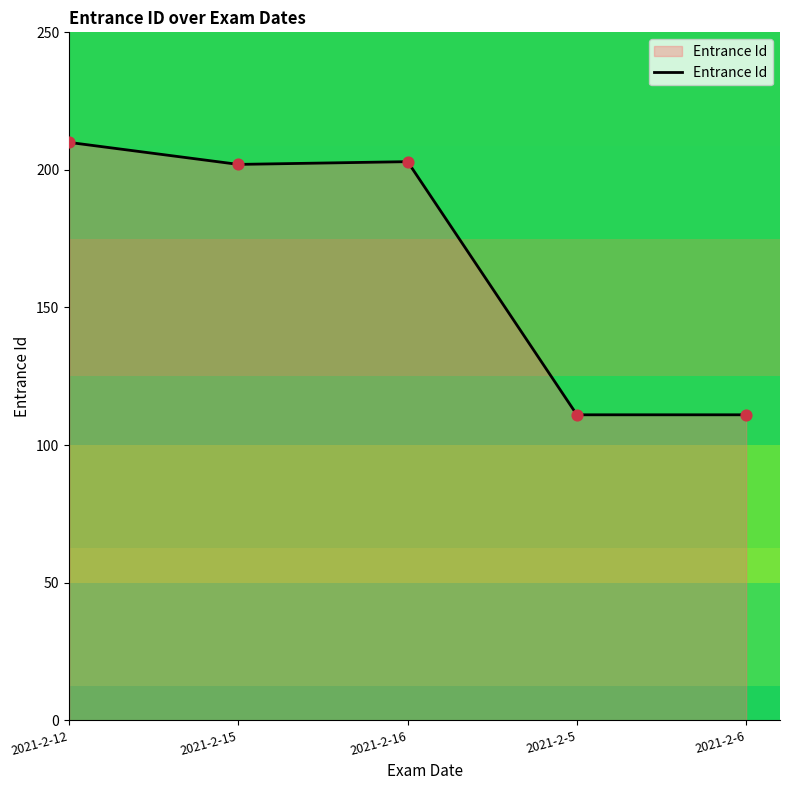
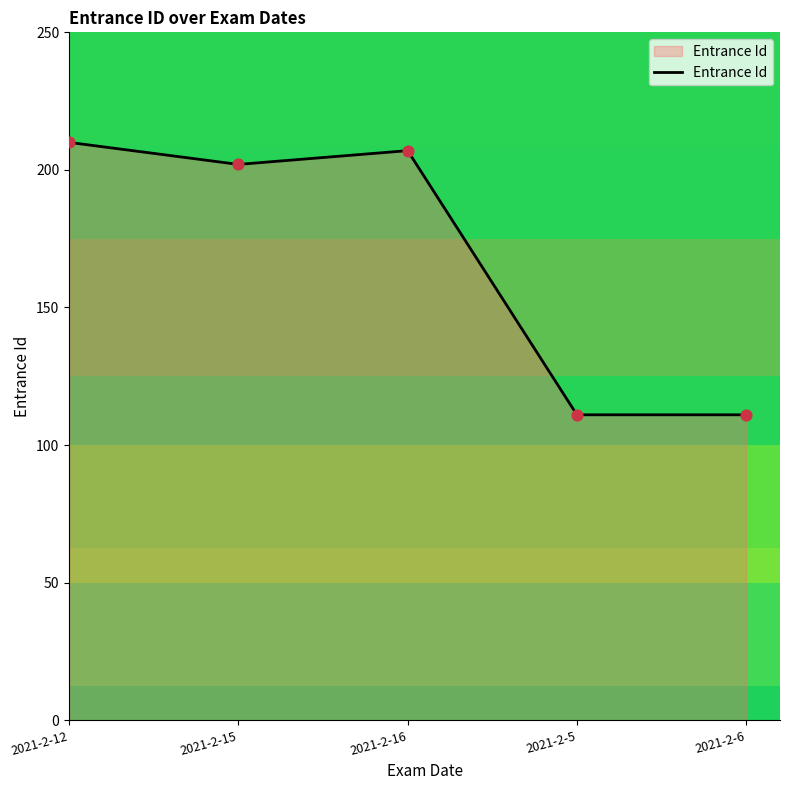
  {
    "2021-2-12": 210,
    "2021-2-15": 202,
-   "2021-2-16": 203,
+   "2021-2-16": 207,
    "2021-2-5": 111,
    "2021-2-6": 111
  }
